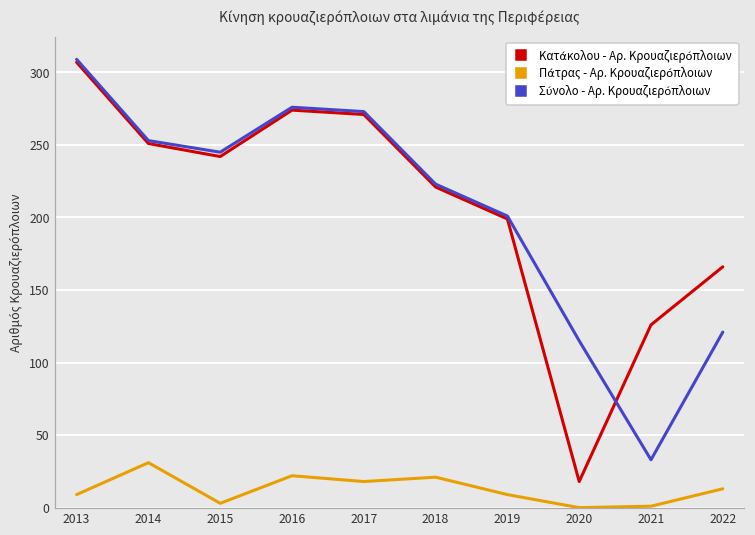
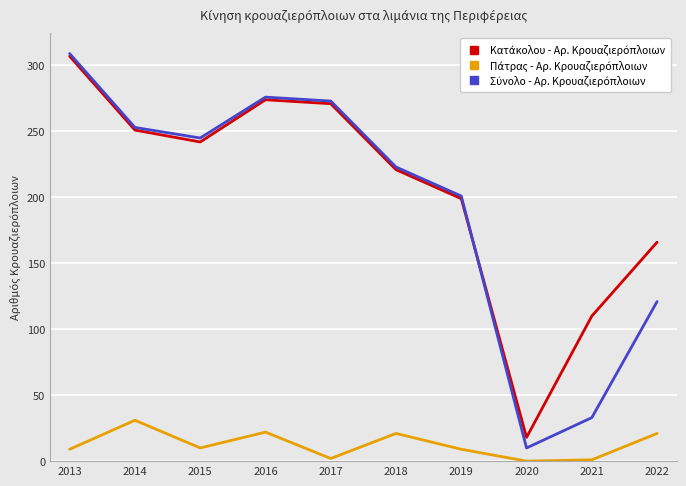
  {
    "Κατάκολου - Αρ. Κρουαζιερόπλοιων": {
      "2013": 307,
      "2014": 251,
      "2015": 242,
      "2016": 274,
      "2017": 271,
      "2018": 221,
      "2019": 199,
      "2020": 18,
-     "2021": 126,
+     "2021": 110,
      "2022": 166
    },
    "Πάτρας - Αρ. Κρουαζιερόπλοιων": {
      "2013": 9,
      "2014": 31,
-     "2015": 3,
+     "2015": 10,
      "2016": 22,
-     "2017": 18,
+     "2017": 2,
      "2018": 21,
      "2019": 9,
      "2020": 0,
      "2021": 1,
-     "2022": 13
+     "2022": 21
    },
    "Σύνολο - Αρ. Κρουαζιερόπλοιων": {
      "2013": 309,
      "2014": 253,
      "2015": 245,
      "2016": 276,
      "2017": 273,
      "2018": 223,
      "2019": 201,
-     "2020": 115,
+     "2020": 10,
      "2021": 33,
      "2022": 121
    }
  }
